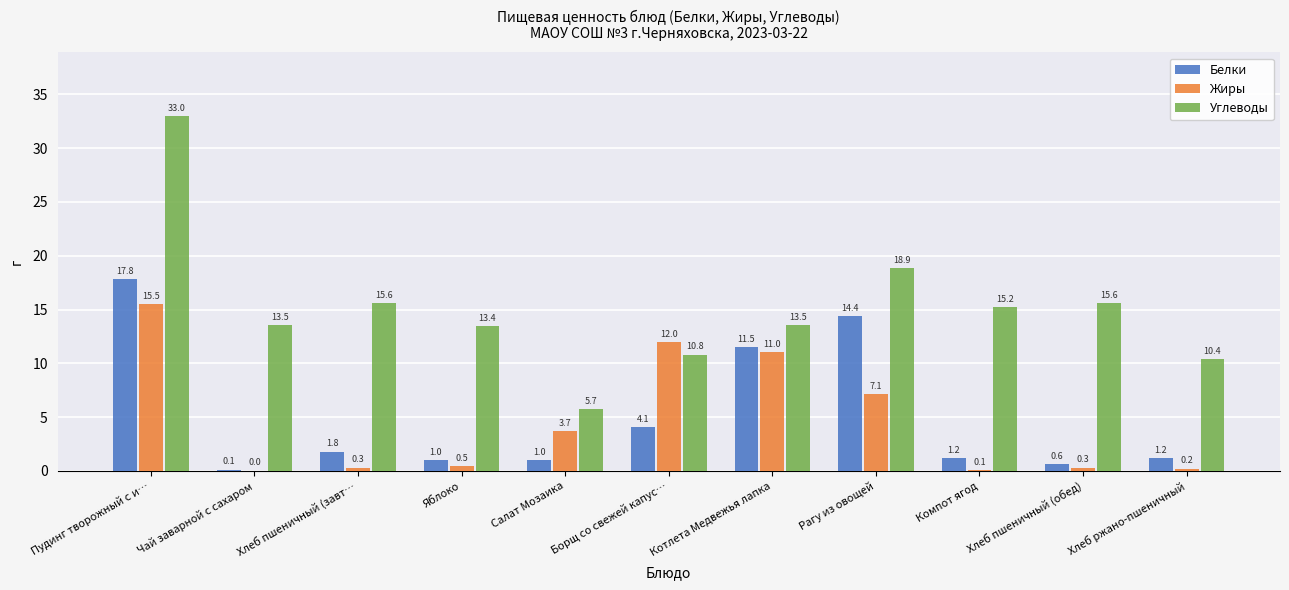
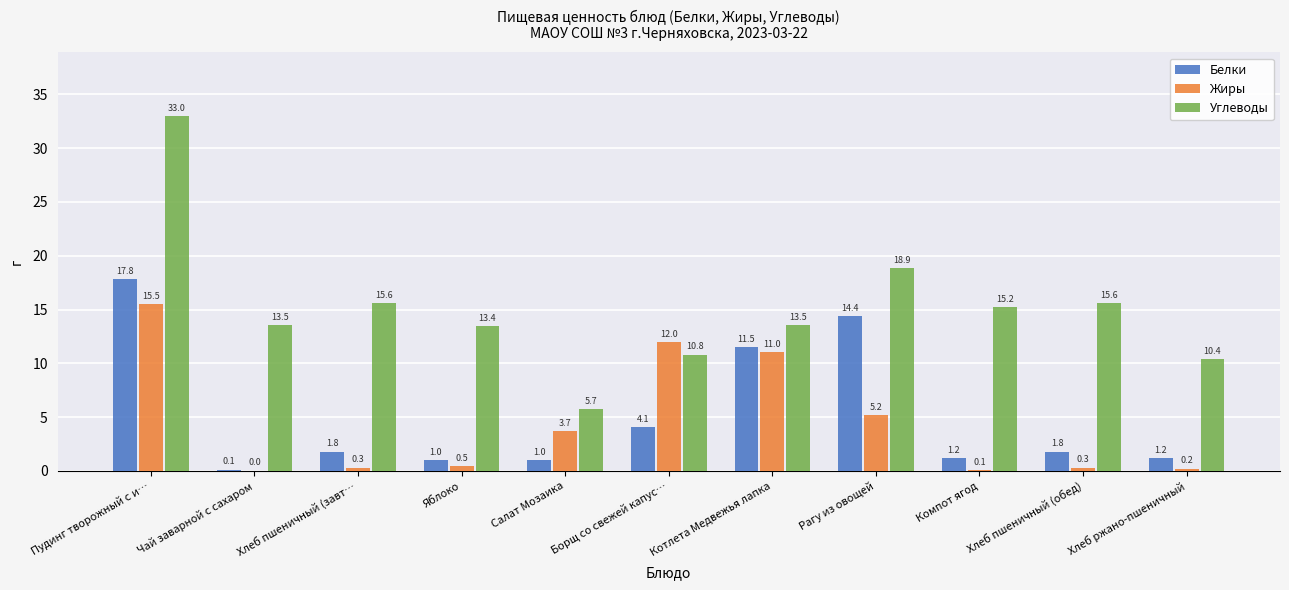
  {
    "Белки": {
      "Пудинг творожный с и…": 17.8,
      "Чай заварной с сахаром": 0.1,
      "Хлеб пшеничный (завт…": 1.8,
      "Яблоко": 1.0,
      "Салат Мозаика": 1.0,
      "Борщ со свежей капус…": 4.1,
      "Котлета Медвежья лапка": 11.5,
      "Рагу из овощей": 14.4,
      "Компот ягод": 1.2,
-     "Хлеб пшеничный (обед)": 0.6,
+     "Хлеб пшеничный (обед)": 1.8,
      "Хлеб ржано-пшеничный": 1.2
    },
    "Жиры": {
      "Пудинг творожный с и…": 15.5,
      "Чай заварной с сахаром": 0.0,
      "Хлеб пшеничный (завт…": 0.3,
      "Яблоко": 0.5,
      "Салат Мозаика": 3.7,
      "Борщ со свежей капус…": 12.0,
      "Котлета Медвежья лапка": 11.0,
-     "Рагу из овощей": 7.1,
+     "Рагу из овощей": 5.2,
      "Компот ягод": 0.1,
      "Хлеб пшеничный (обед)": 0.3,
      "Хлеб ржано-пшеничный": 0.2
    },
    "Углеводы": {
      "Пудинг творожный с и…": 33.0,
      "Чай заварной с сахаром": 13.5,
      "Хлеб пшеничный (завт…": 15.6,
      "Яблоко": 13.4,
      "Салат Мозаика": 5.7,
      "Борщ со свежей капус…": 10.8,
      "Котлета Медвежья лапка": 13.5,
      "Рагу из овощей": 18.9,
      "Компот ягод": 15.2,
      "Хлеб пшеничный (обед)": 15.6,
      "Хлеб ржано-пшеничный": 10.4
    }
  }
